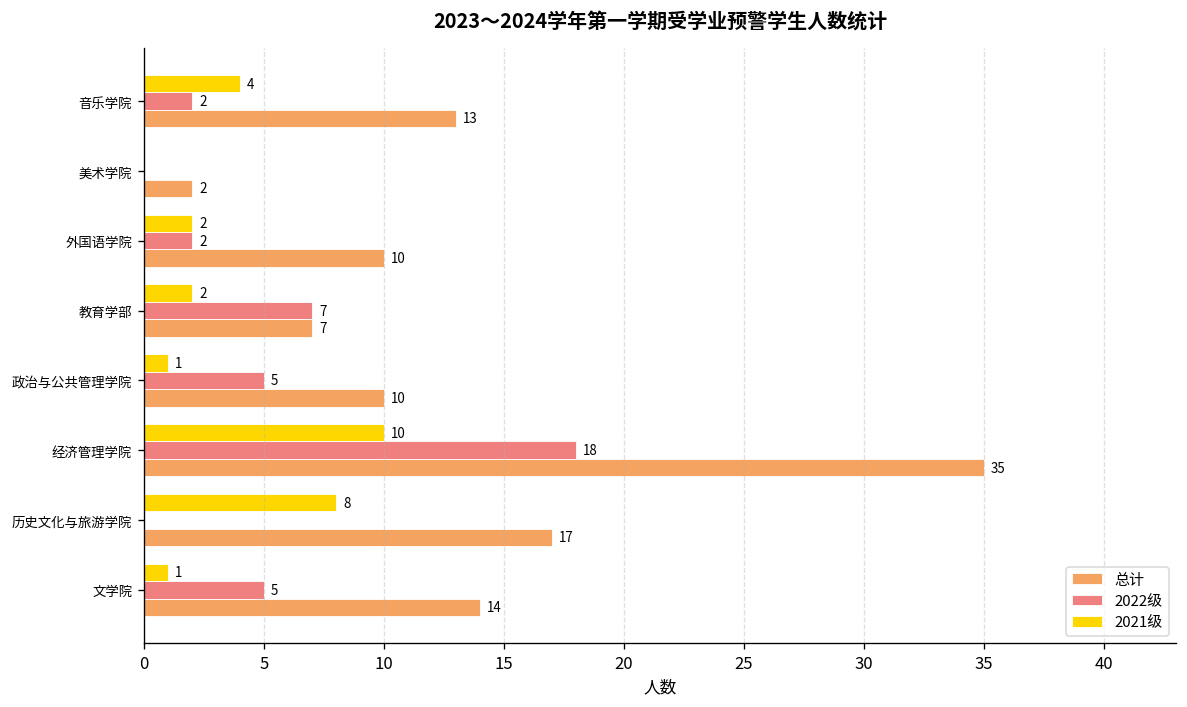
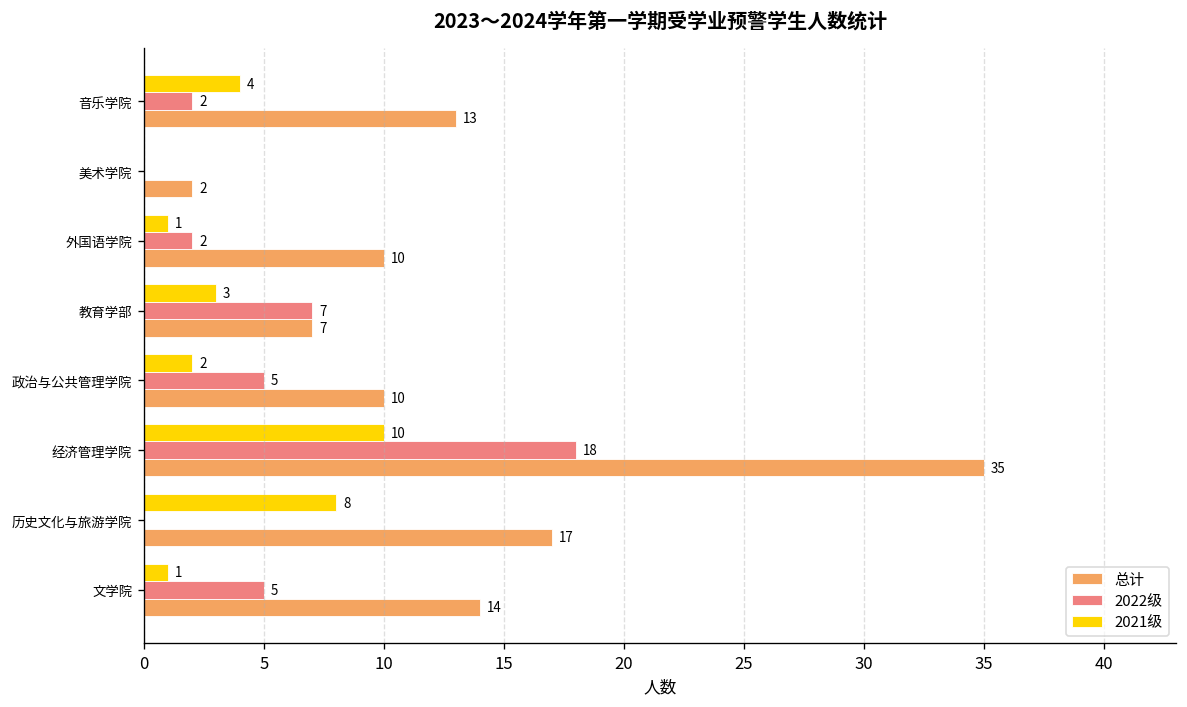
  {
    "2021级": {
      "音乐学院": 4,
-     "外国语学院": 2,
-     "教育学部": 2,
-     "政治与公共管理学院": 1,
+     "外国语学院": 1,
+     "教育学部": 3,
+     "政治与公共管理学院": 2,
      "经济管理学院": 10,
      "历史文化与旅游学院": 8,
      "文学院": 1
    }
  }
